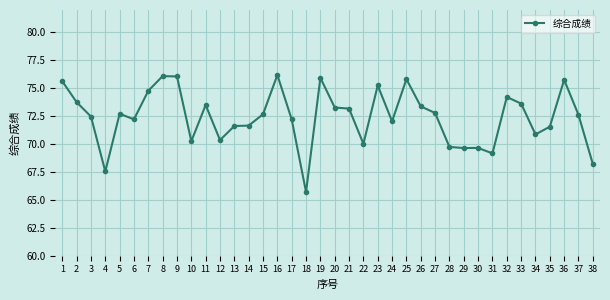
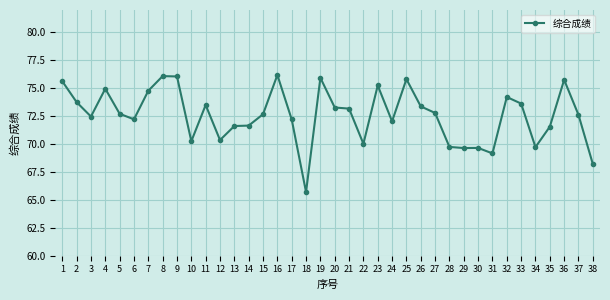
  {
    "1": 75.6,
    "2": 73.8,
    "3": 72.5,
-   "4": 67.5,
+   "4": 75.0,
    "5": 72.7,
    "6": 72.2,
    "7": 74.8,
    "8": 76.1,
    "9": 76.1,
    "10": 70.3,
    "11": 73.5,
    "12": 70.4,
    "13": 71.6,
    "14": 71.7,
    "15": 72.7,
    "16": 76.2,
    "17": 72.2,
    "18": 65.7,
    "19": 75.9,
    "20": 73.3,
    "21": 73.2,
    "22": 70.0,
    "23": 75.2,
    "24": 72.0,
    "25": 75.8,
    "26": 73.4,
    "27": 72.8,
    "28": 69.7,
    "29": 69.6,
    "30": 69.7,
    "31": 69.2,
    "32": 74.2,
    "33": 73.6,
-   "34": 70.9,
+   "34": 69.7,
    "35": 71.6,
    "36": 75.8,
    "37": 72.6,
    "38": 68.2
  }
